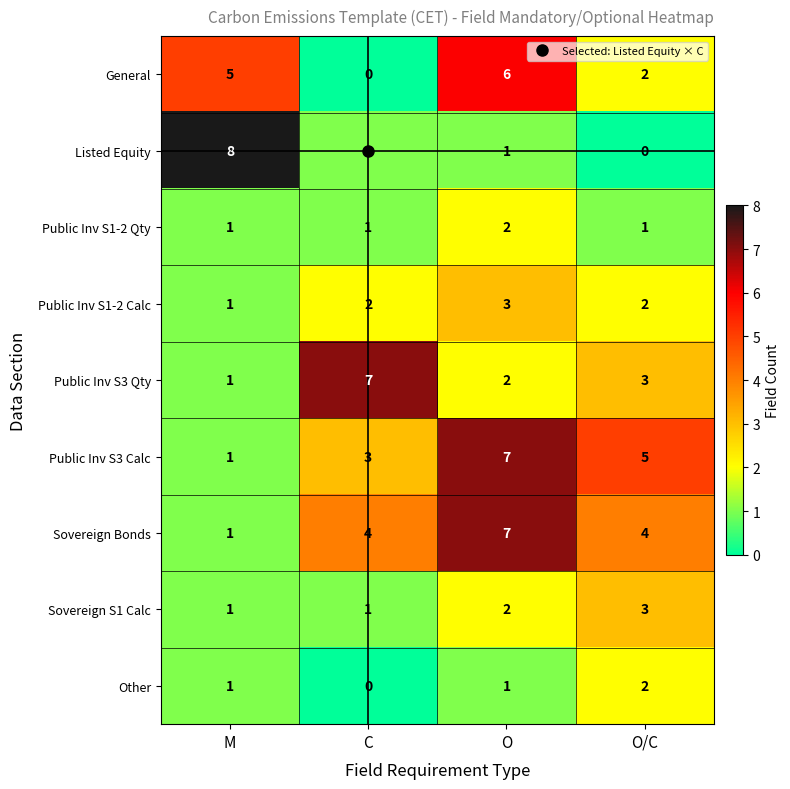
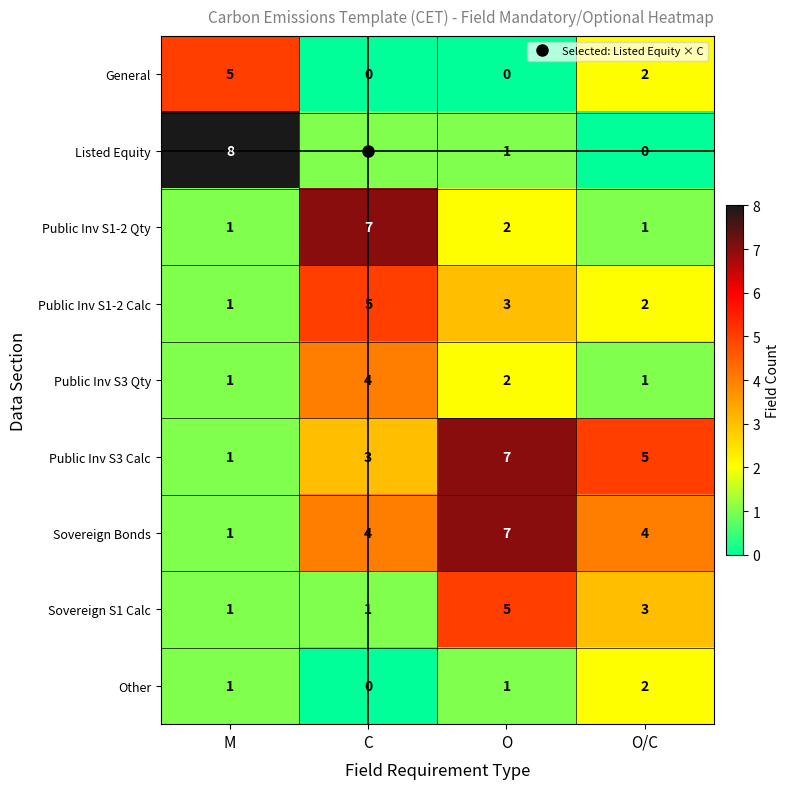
  {
    "General": {
      "M": 5,
      "C": 0,
-     "O": 6,
+     "O": 0,
      "O/C": 2
    },
    "Listed Equity": {
      "M": 8,
      "O": 1,
      "O/C": 0
    },
    "Public Inv S1-2 Qty": {
      "M": 1,
-     "C": 1,
+     "C": 7,
      "O": 2,
      "O/C": 1
    },
    "Public Inv S1-2 Calc": {
      "M": 1,
-     "C": 2,
+     "C": 5,
      "O": 3,
      "O/C": 2
    },
    "Public Inv S3 Qty": {
      "M": 1,
-     "C": 7,
+     "C": 4,
      "O": 2,
-     "O/C": 3
+     "O/C": 1
    },
    "Public Inv S3 Calc": {
      "M": 1,
      "C": 3,
      "O": 7,
      "O/C": 5
    },
    "Sovereign Bonds": {
      "M": 1,
      "C": 4,
      "O": 7,
      "O/C": 4
    },
    "Sovereign S1 Calc": {
      "M": 1,
      "C": 1,
-     "O": 2,
+     "O": 5,
      "O/C": 3
    },
    "Other": {
      "M": 1,
      "C": 0,
      "O": 1,
      "O/C": 2
    }
  }
